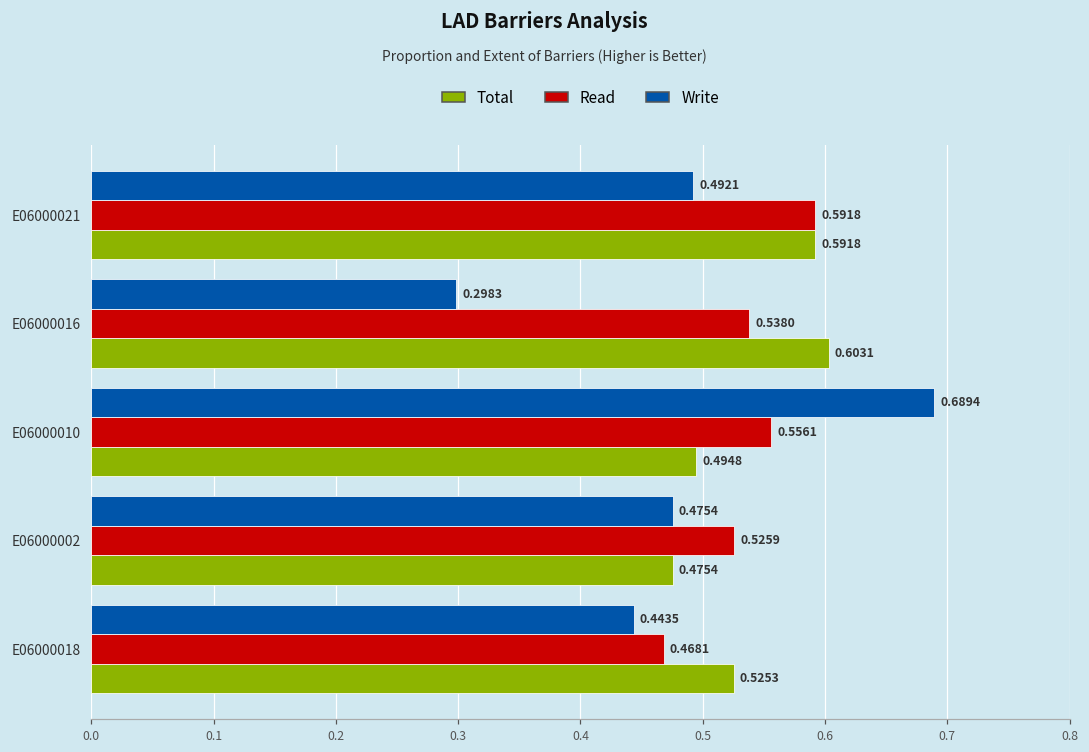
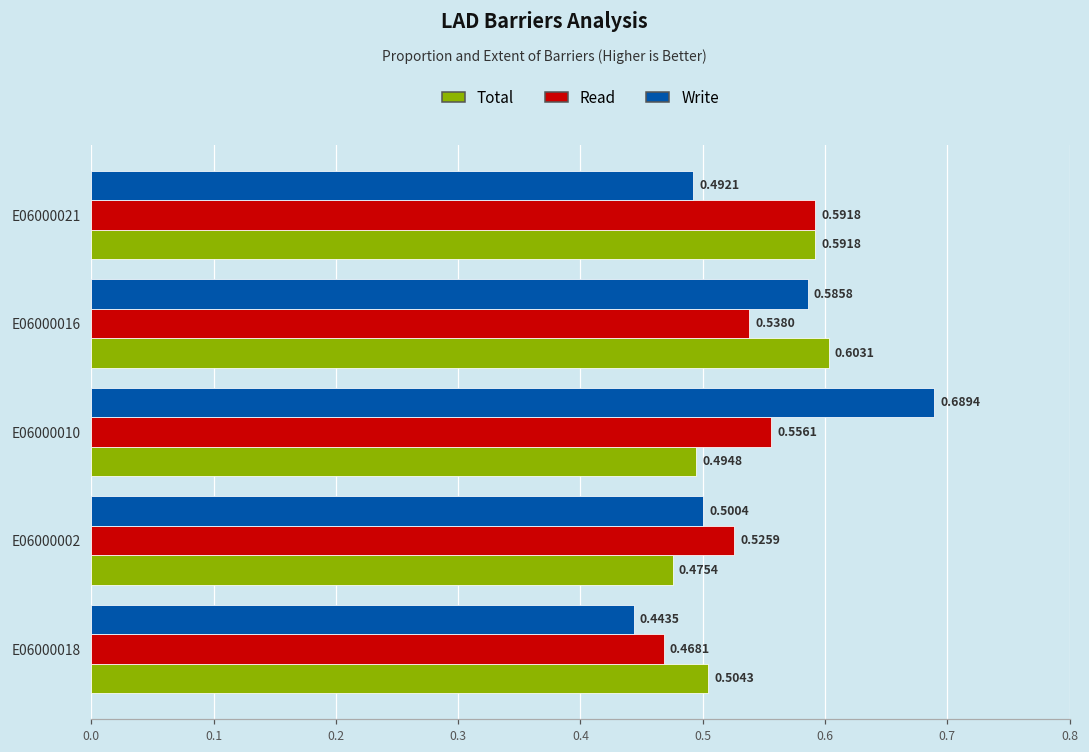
  {
    "Total": {
      "E06000021": 0.5918,
      "E06000016": 0.6031,
      "E06000010": 0.4948,
      "E06000002": 0.4754,
-     "E06000018": 0.5253
+     "E06000018": 0.5043
    },
    "Read": {
      "E06000021": 0.5918,
      "E06000016": 0.5380,
      "E06000010": 0.5561,
      "E06000002": 0.5259,
      "E06000018": 0.4681
    },
    "Write": {
      "E06000021": 0.4921,
-     "E06000016": 0.2983,
+     "E06000016": 0.5858,
      "E06000010": 0.6894,
-     "E06000002": 0.4754,
+     "E06000002": 0.5004,
      "E06000018": 0.4435
    }
  }
